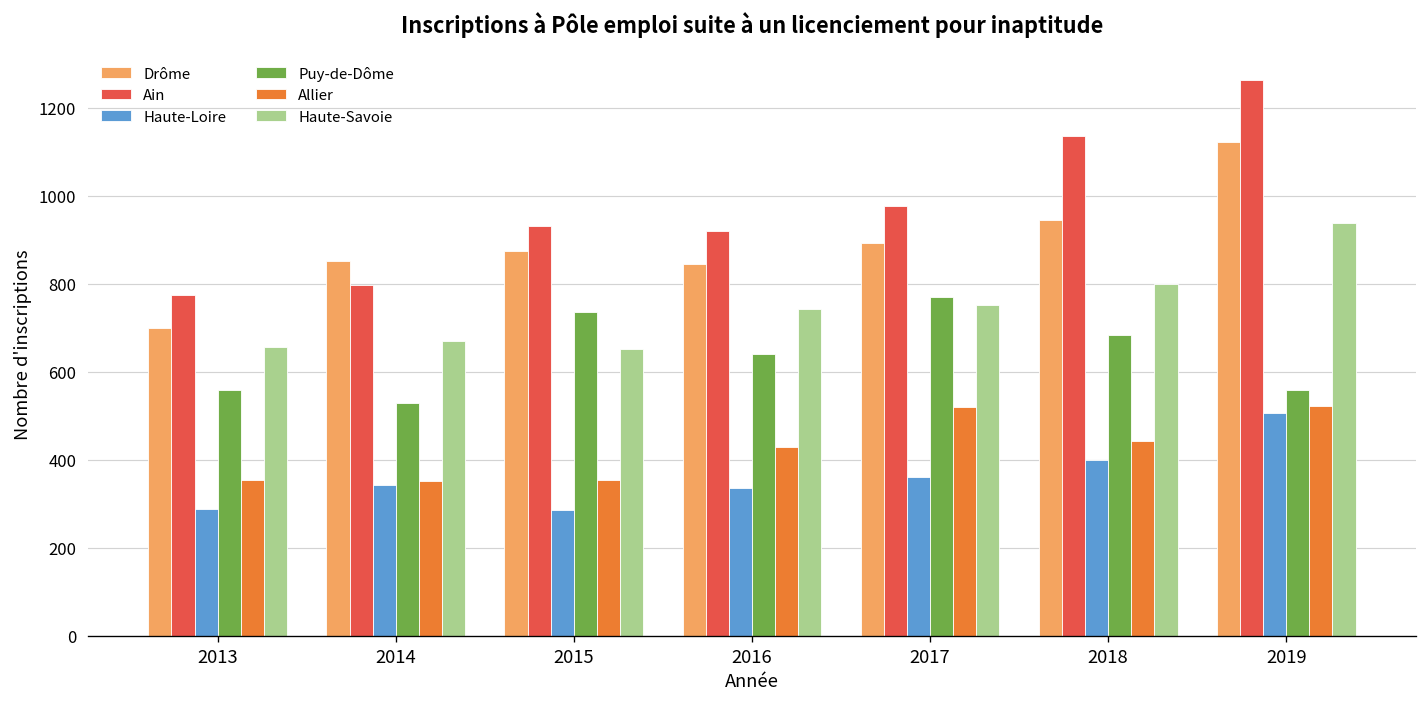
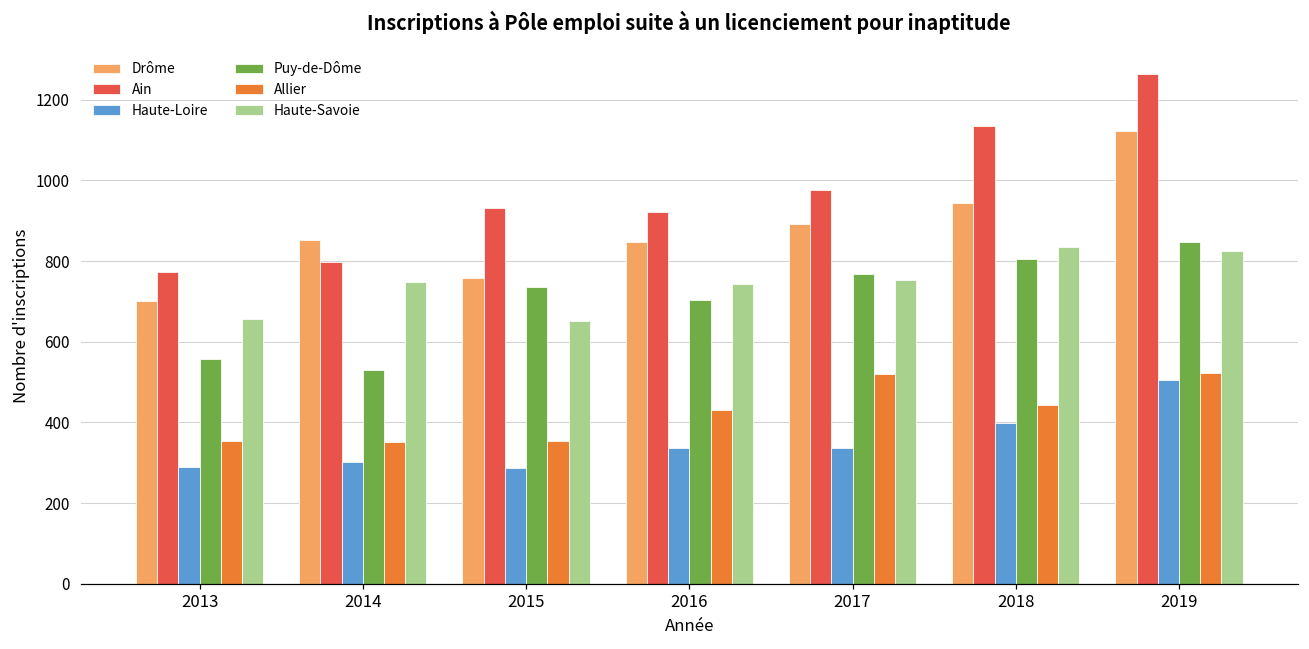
  {
    "Drôme": {
      "2013": 700,
      "2014": 850,
-     "2015": 880,
+     "2015": 760,
      "2016": 850,
      "2017": 890,
      "2018": 940,
      "2019": 1120
    },
    "Haute-Loire": {
      "2013": 290,
-     "2014": 340,
+     "2014": 300,
      "2015": 290,
      "2016": 340,
-     "2017": 360,
+     "2017": 340,
      "2018": 400,
      "2019": 510
    },
    "Puy-de-Dôme": {
      "2013": 560,
      "2014": 530,
      "2015": 740,
-     "2016": 640,
+     "2016": 700,
      "2017": 770,
-     "2018": 680,
-     "2019": 560
+     "2018": 800,
+     "2019": 850
    },
    "Haute-Savoie": {
      "2013": 660,
-     "2014": 670,
+     "2014": 750,
      "2015": 650,
      "2016": 740,
      "2017": 750,
-     "2018": 800,
-     "2019": 940
+     "2018": 830,
+     "2019": 830
    }
  }
